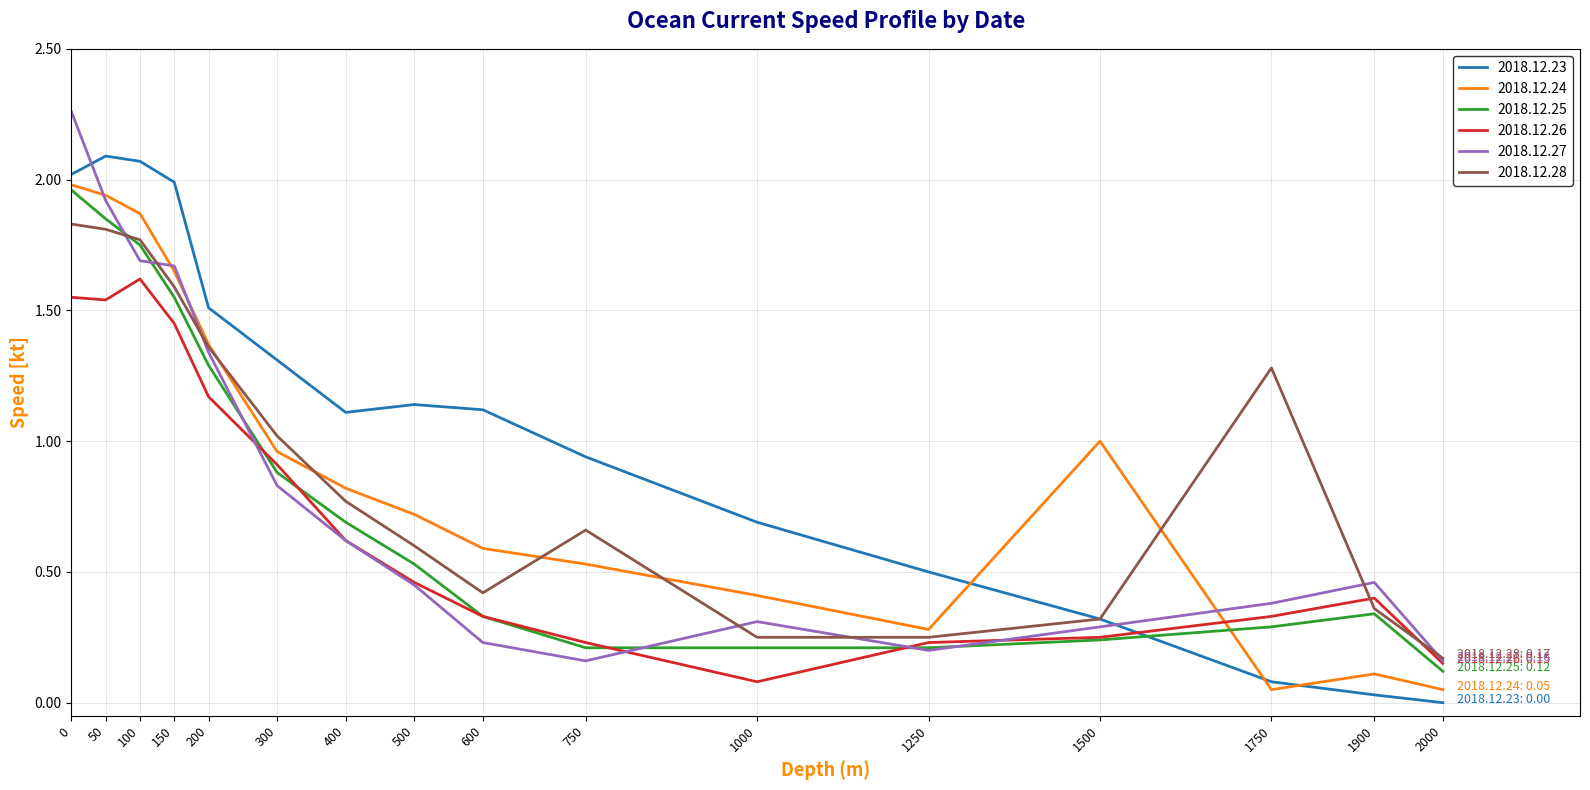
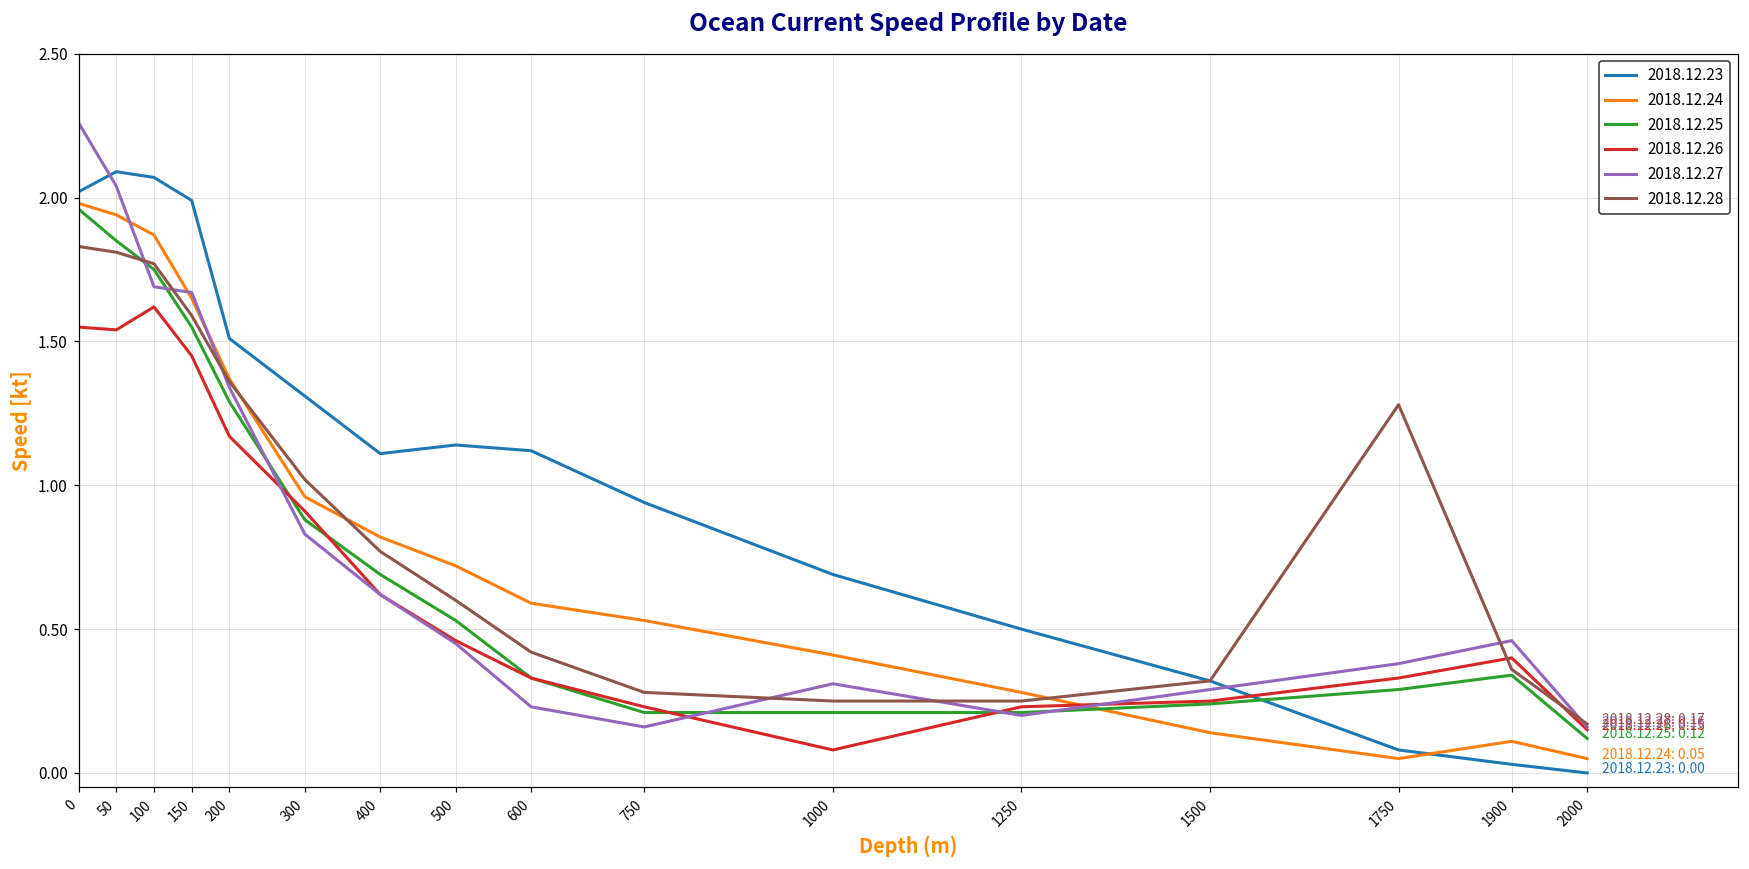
  {
    "2018.12.23": {
      "2000": 0.00
    },
    "2018.12.24": {
      "0": 1.98,
      "50": 1.94,
      "100": 1.87,
      "150": 1.65,
      "200": 1.37,
      "300": 0.96,
      "400": 0.82,
      "500": 0.72,
      "600": 0.59,
      "750": 0.53,
      "1000": 0.41,
      "1250": 0.28,
-     "1500": 1.00,
+     "1500": 0.14,
      "1750": 0.05,
      "1900": 0.11
    },
    "2018.12.25": {
      "0": 1.96,
      "50": 1.85,
      "100": 1.75,
      "150": 1.55,
      "200": 1.29,
      "300": 0.88,
      "400": 0.69,
      "500": 0.53,
      "750": 0.21,
      "1000": 0.21,
      "1250": 0.21,
      "1500": 0.24,
      "1750": 0.29,
      "1900": 0.34
    },
    "2018.12.26": {
      "0": 1.55,
      "50": 1.54,
      "100": 1.62,
      "150": 1.45,
      "200": 1.17,
      "300": 0.91,
      "500": 0.46,
      "750": 0.23,
      "1000": 0.08,
      "1250": 0.23,
      "1500": 0.25,
      "1750": 0.33,
      "1900": 0.40
    },
    "2018.12.27": {
      "0": 2.26,
-     "50": 1.92,
+     "50": 2.04,
      "100": 1.69,
      "150": 1.67,
      "200": 1.34,
      "300": 0.83,
      "500": 0.45,
      "600": 0.23,
      "750": 0.16,
      "1000": 0.31,
      "1250": 0.20,
      "1500": 0.29,
      "1750": 0.38,
      "1900": 0.46
    },
    "2018.12.28": {
      "0": 1.83,
      "50": 1.81,
      "100": 1.77,
      "150": 1.59,
      "200": 1.36,
      "300": 1.02,
      "400": 0.77,
      "500": 0.60,
      "600": 0.42,
-     "750": 0.66,
+     "750": 0.28,
      "1000": 0.25,
      "1250": 0.25,
      "1750": 1.28,
      "1900": 0.36
    }
  }
